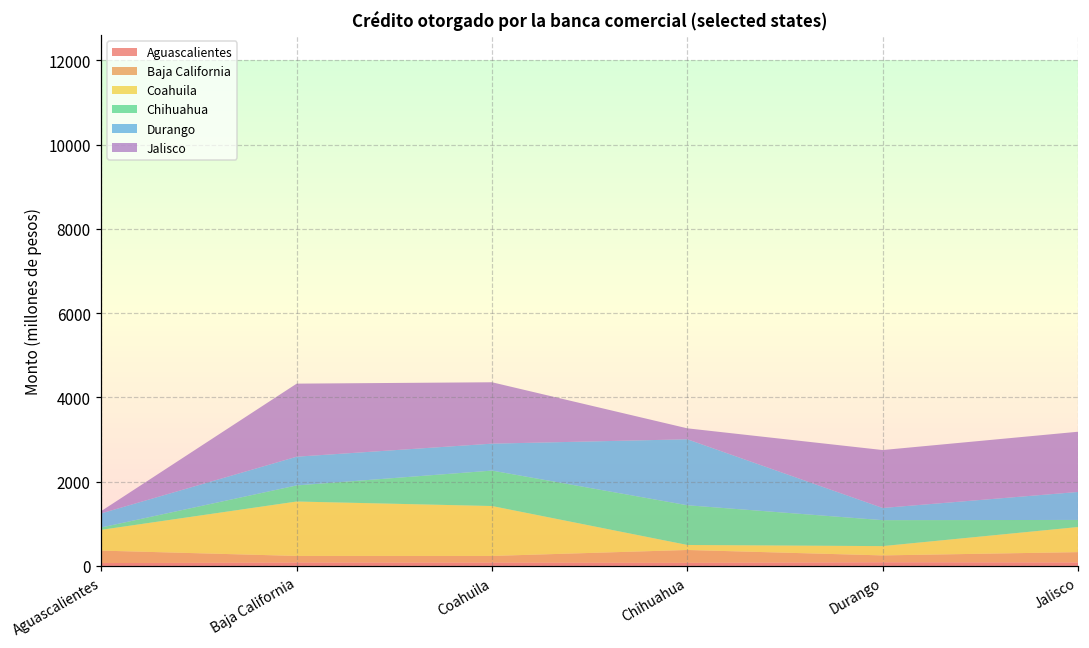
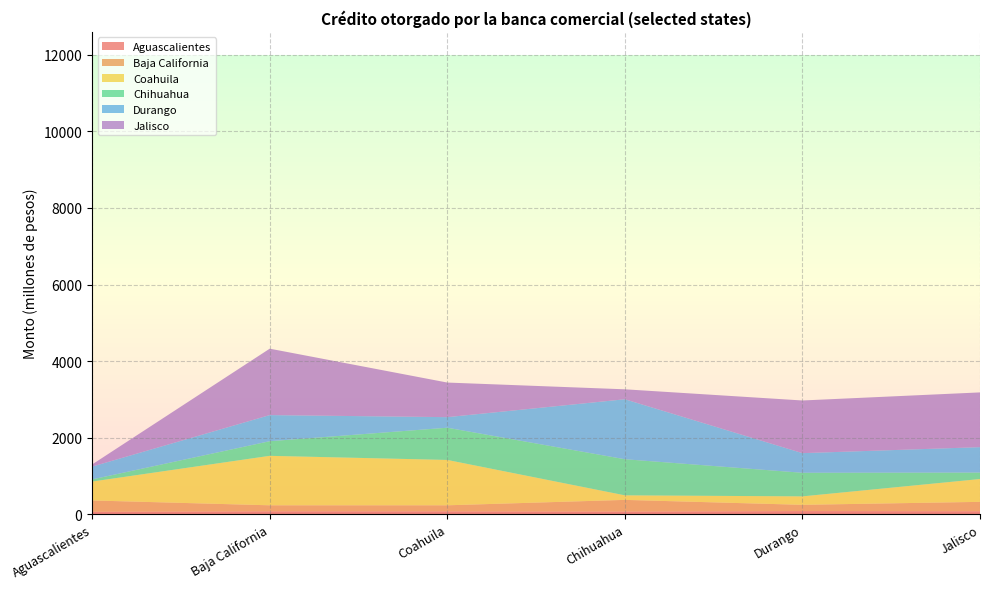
  {
    "Coahuila": {
      "Baja California": 1300,
      "Coahuila": 1200,
      "Chihuahua": 100,
      "Durango": 200,
      "Jalisco": 600
    },
    "Chihuahua": {
      "Baja California": 400,
      "Coahuila": 800,
      "Chihuahua": 900,
      "Durango": 600,
      "Jalisco": 200
    },
    "Durango": {
      "Baja California": 700,
-     "Coahuila": 600,
+     "Coahuila": 300,
      "Chihuahua": 1600,
-     "Durango": 300,
+     "Durango": 500,
      "Jalisco": 700
    },
    "Jalisco": {
      "Baja California": 1700,
-     "Coahuila": 1500,
+     "Coahuila": 900,
      "Chihuahua": 300,
      "Durango": 1400,
      "Jalisco": 1400
    }
  }
